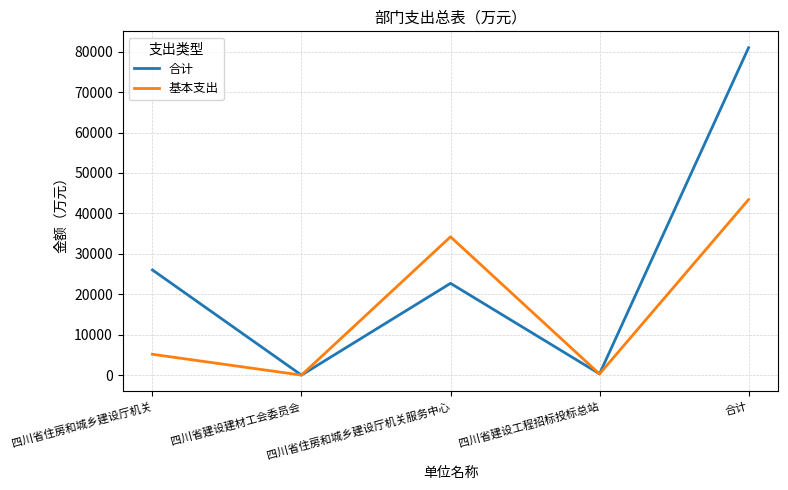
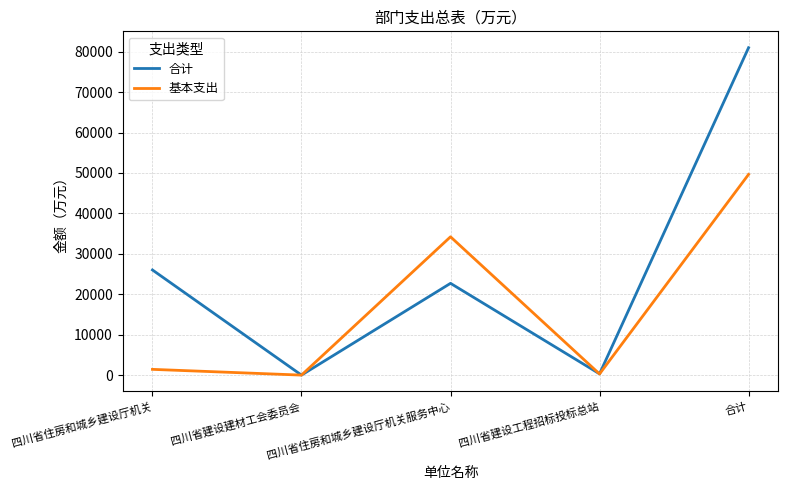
  {
    "合计": {
      "四川省住房和城乡建设厅机关": 26000,
      "四川省住房和城乡建设厅机关服务中心": 23000,
      "合计": 81000
    },
    "基本支出": {
-     "四川省住房和城乡建设厅机关": 5000,
+     "四川省住房和城乡建设厅机关": 1000,
      "四川省住房和城乡建设厅机关服务中心": 34000,
-     "合计": 43000
+     "合计": 50000
    }
  }
